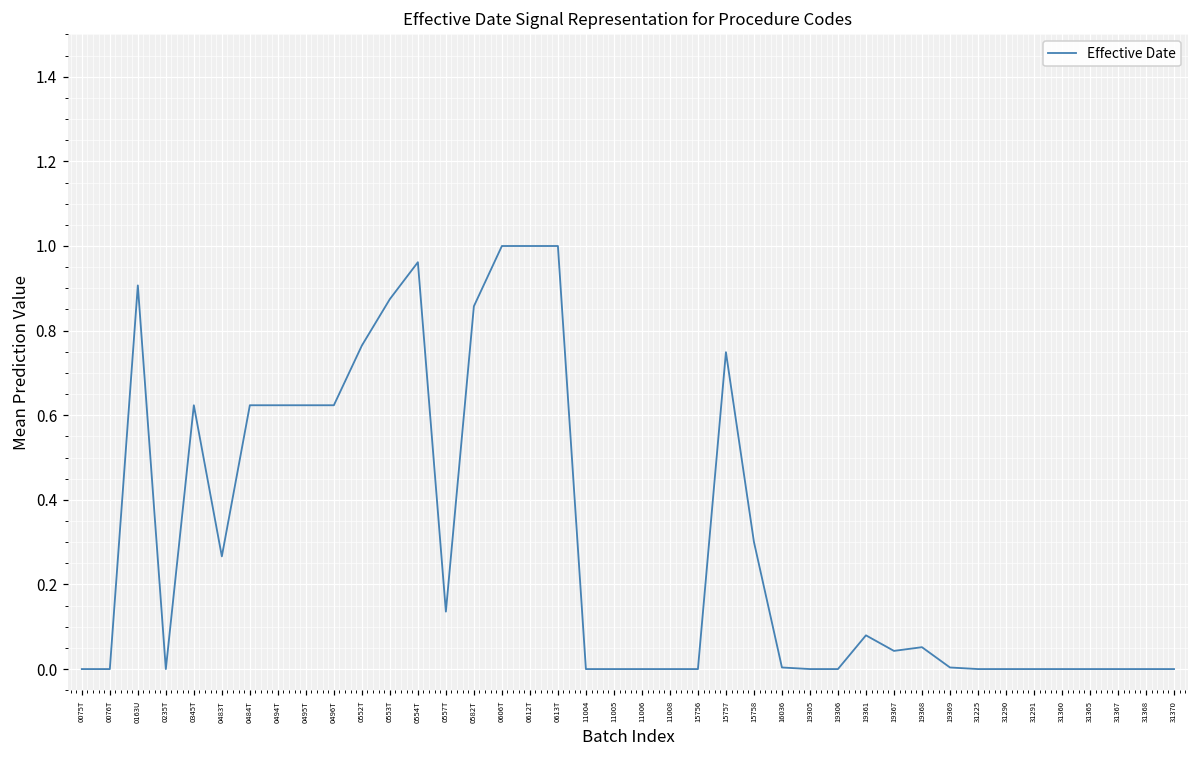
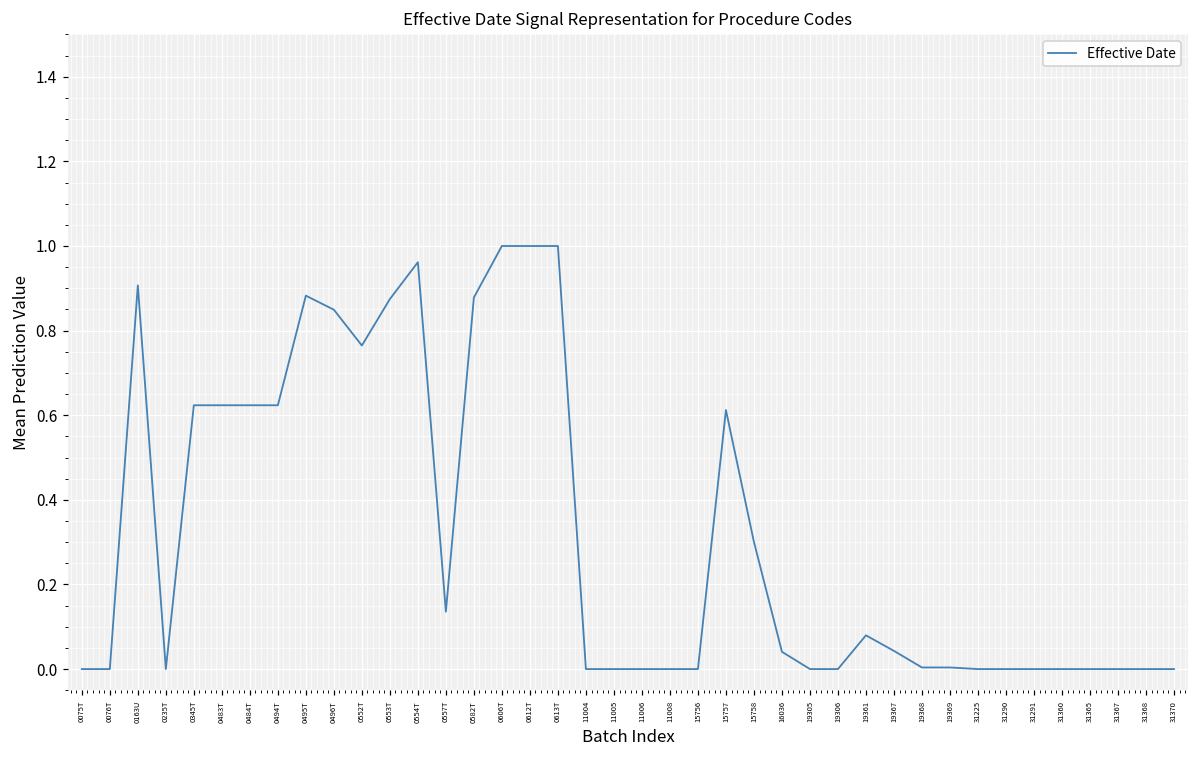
  {
    "0075T": 0.00,
    "0076T": 0.00,
    "0163U": 0.91,
    "0235T": 0.00,
    "0345T": 0.62,
-   "0483T": 0.27,
+   "0483T": 0.62,
    "0484T": 0.62,
    "0494T": 0.62,
-   "0495T": 0.62,
-   "0496T": 0.62,
+   "0495T": 0.88,
+   "0496T": 0.85,
    "0552T": 0.76,
    "0553T": 0.87,
    "0554T": 0.96,
    "0557T": 0.14,
-   "0582T": 0.86,
+   "0582T": 0.88,
    "0606T": 1.00,
    "0612T": 1.00,
    "0613T": 1.00,
    "11004": 0.00,
    "11005": 0.00,
    "11006": 0.00,
    "11008": 0.00,
    "15756": 0.00,
-   "15757": 0.75,
+   "15757": 0.61,
    "15758": 0.30,
-   "16036": 0.00,
+   "16036": 0.04,
    "19305": 0.00,
    "19306": 0.00,
    "19361": 0.08,
    "19367": 0.04,
-   "19368": 0.05,
+   "19368": 0.00,
    "19369": 0.00,
    "31225": 0.00,
    "31290": 0.00,
    "31291": 0.00,
    "31360": 0.00,
    "31365": 0.00,
    "31367": 0.00,
    "31368": 0.00,
    "31370": 0.00
  }
